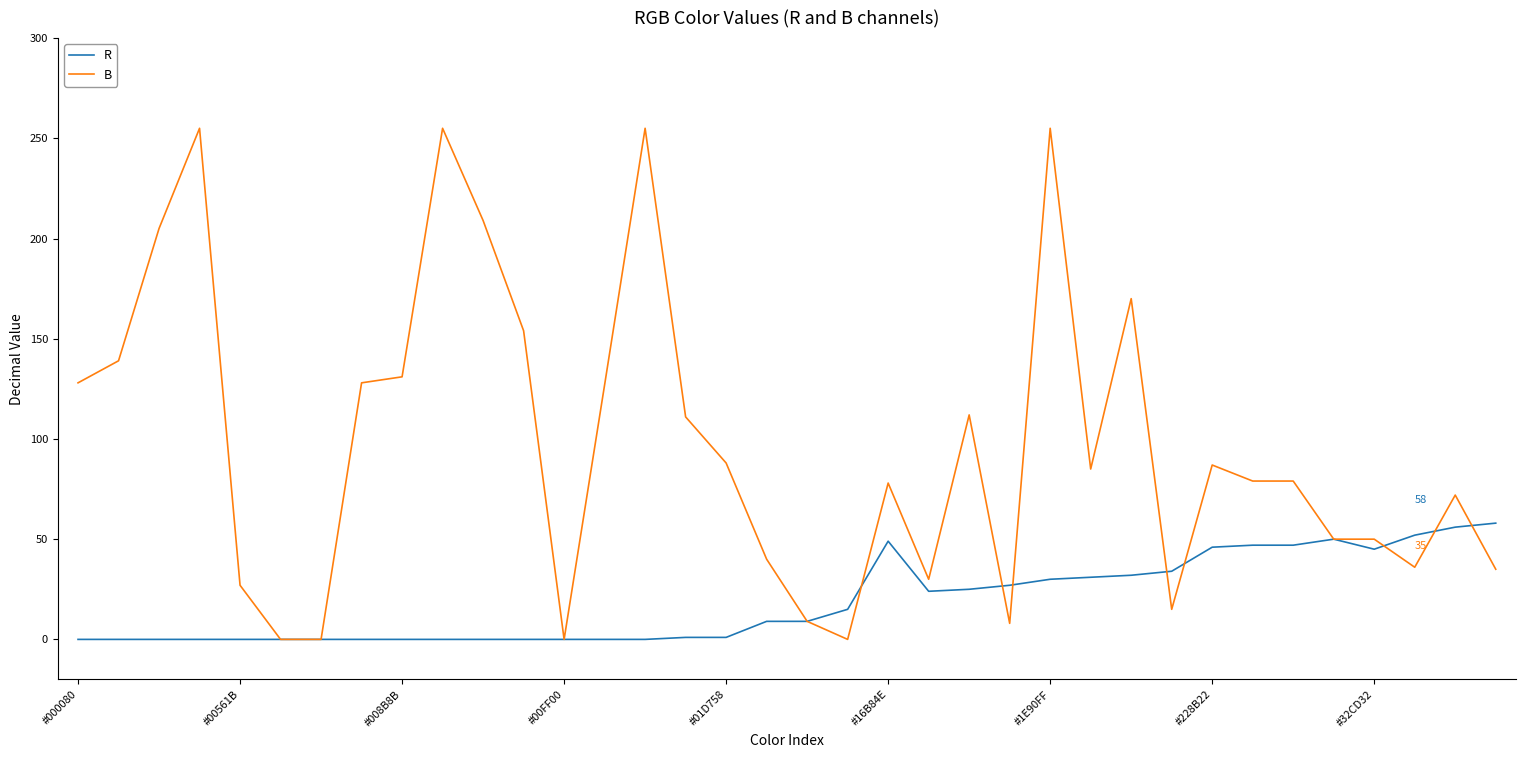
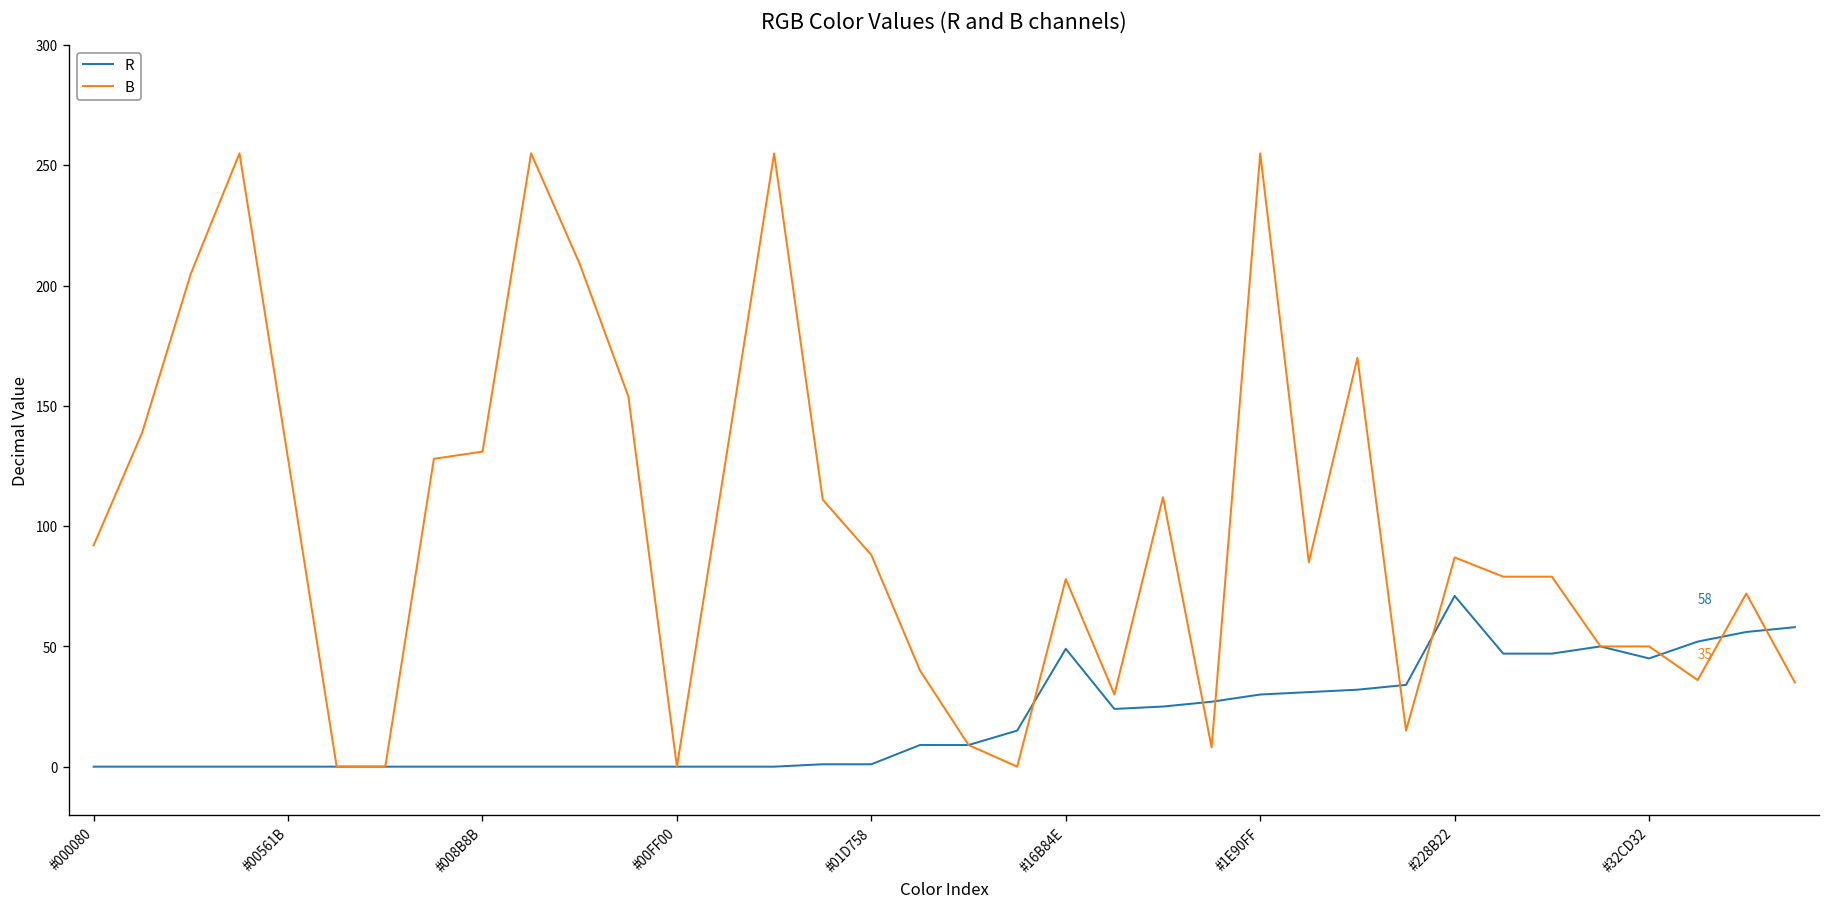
  {
    "R": {
      "#000080": 0,
      "#00561B": 0,
      "#008B8B": 0,
      "#01D758": 1,
      "#16B84E": 49,
      "#1E90FF": 30,
-     "#228B22": 46,
+     "#228B22": 71,
      "#32CD32": 45
    },
    "B": {
-     "#000080": 128,
-     "#00561B": 27,
+     "#000080": 92,
+     "#00561B": 128,
      "#008B8B": 131,
      "#01D758": 88,
      "#16B84E": 78,
      "#1E90FF": 255,
      "#228B22": 87,
      "#32CD32": 50
    }
  }
